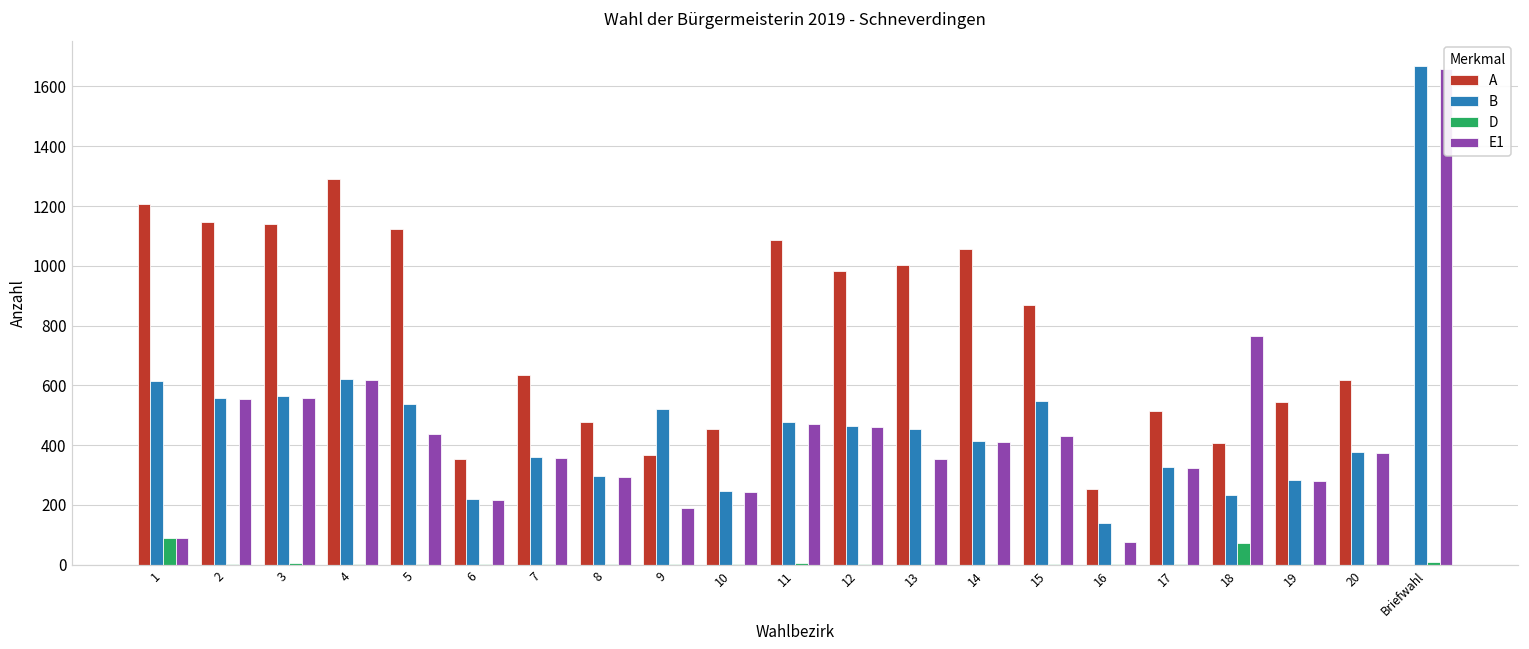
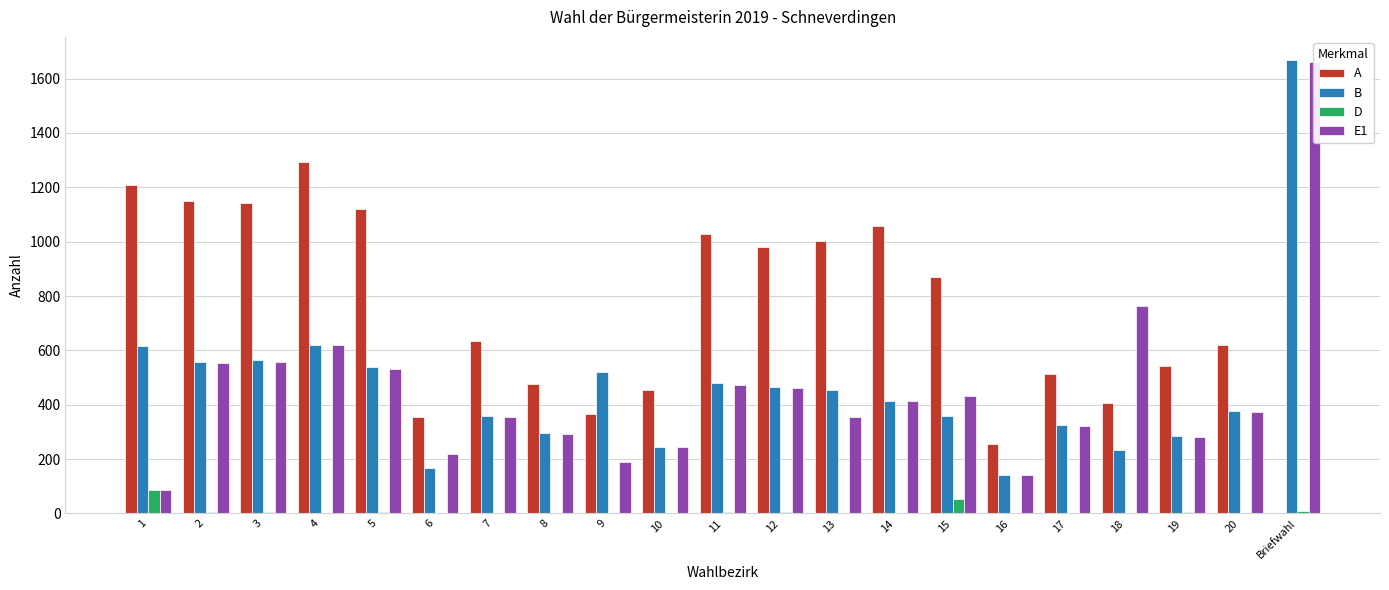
  {
    "A": {
      "1": 1210,
      "2": 1150,
      "3": 1140,
      "4": 1290,
      "5": 1120,
      "6": 350,
      "7": 640,
      "8": 480,
      "9": 370,
      "10": 460,
-     "11": 1090,
+     "11": 1030,
      "12": 980,
      "13": 1000,
      "14": 1060,
      "15": 870,
      "16": 260,
      "17": 510,
      "18": 410,
      "19": 540,
      "20": 620,
      "Briefwahl": 0
    },
    "B": {
      "1": 620,
      "2": 560,
      "3": 570,
      "4": 620,
      "5": 540,
-     "6": 220,
+     "6": 170,
      "7": 360,
      "8": 300,
      "9": 520,
      "10": 250,
      "11": 480,
      "12": 460,
      "13": 450,
      "14": 410,
-     "15": 550,
+     "15": 360,
      "16": 140,
      "17": 330,
      "18": 230,
      "19": 280,
      "20": 380,
      "Briefwahl": 1670
    },
    "D": {
      "1": 90,
-     "15": 0,
-     "18": 70,
+     "15": 50,
+     "18": 0,
      "Briefwahl": 10
    },
    "E1": {
      "1": 90,
      "2": 550,
      "3": 560,
      "4": 620,
-     "5": 440,
+     "5": 530,
      "6": 220,
      "7": 360,
      "8": 290,
      "9": 190,
      "10": 250,
      "11": 470,
      "12": 460,
      "13": 360,
      "14": 410,
      "15": 430,
-     "16": 80,
+     "16": 140,
      "17": 320,
      "18": 770,
      "19": 280,
      "20": 370
    }
  }
